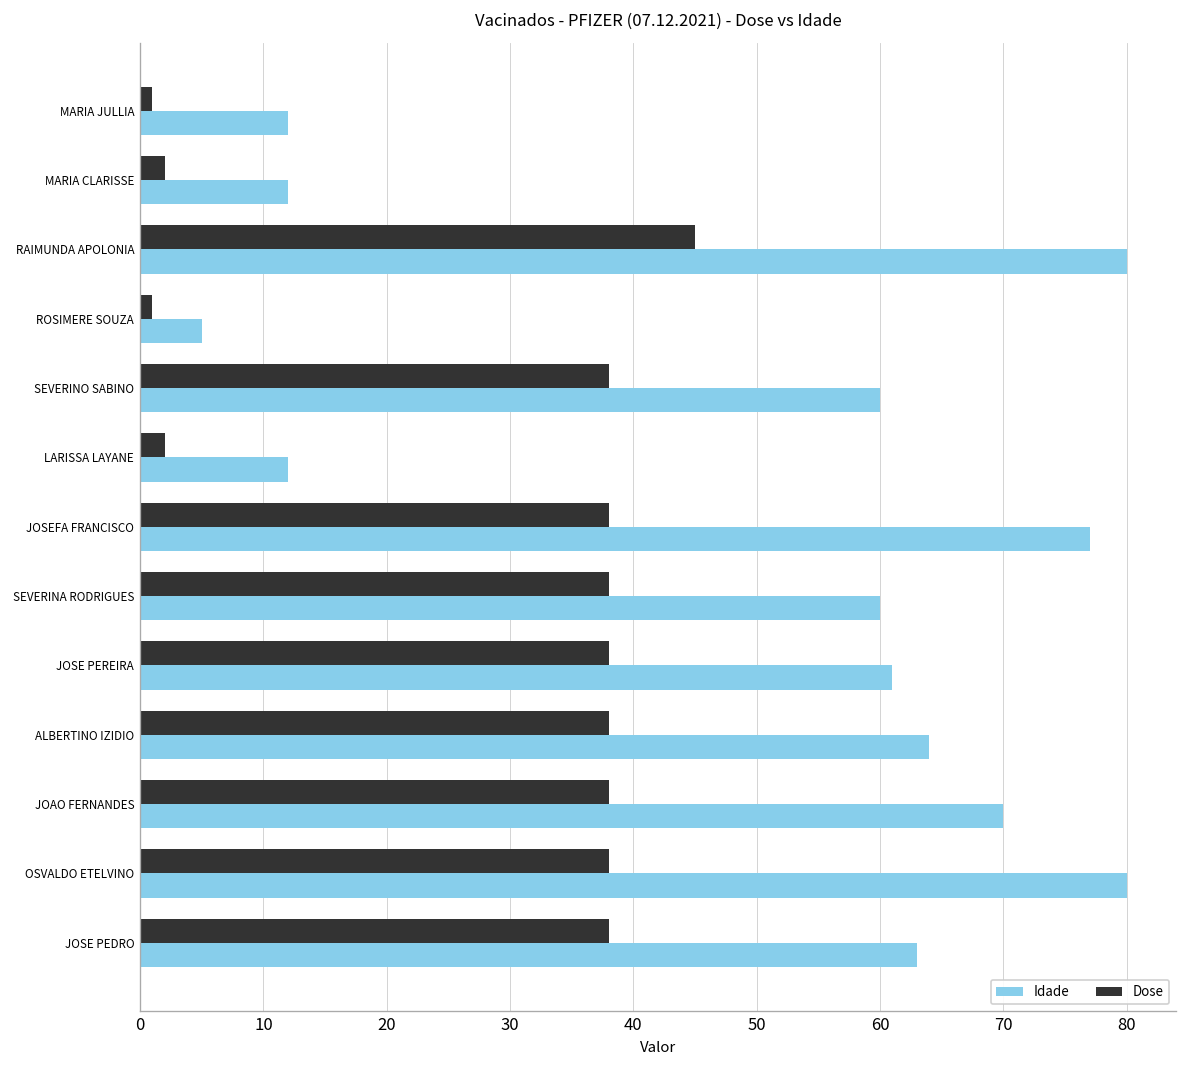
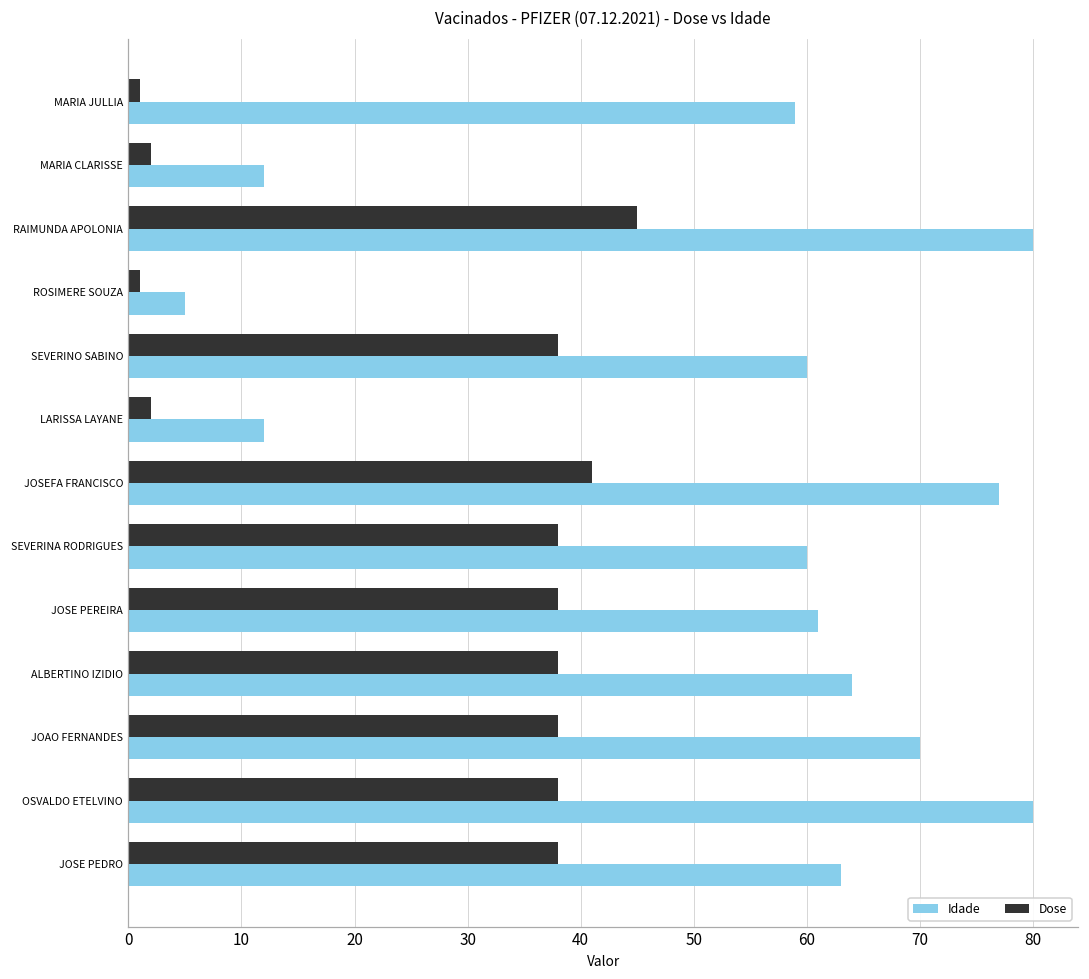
  {
    "Idade": {
-     "MARIA JULLIA": 12,
+     "MARIA JULLIA": 59,
      "MARIA CLARISSE": 12,
      "RAIMUNDA APOLONIA": 80,
      "ROSIMERE SOUZA": 5,
      "SEVERINO SABINO": 60,
      "LARISSA LAYANE": 12,
      "JOSEFA FRANCISCO": 77,
      "SEVERINA RODRIGUES": 60,
      "JOSE PEREIRA": 61,
      "ALBERTINO IZIDIO": 64,
      "JOAO FERNANDES": 70,
      "OSVALDO ETELVINO": 80,
      "JOSE PEDRO": 63
    },
    "Dose": {
      "MARIA JULLIA": 1,
      "MARIA CLARISSE": 2,
      "RAIMUNDA APOLONIA": 45,
      "ROSIMERE SOUZA": 1,
      "SEVERINO SABINO": 38,
      "LARISSA LAYANE": 2,
-     "JOSEFA FRANCISCO": 38,
+     "JOSEFA FRANCISCO": 41,
      "SEVERINA RODRIGUES": 38,
      "JOSE PEREIRA": 38,
      "ALBERTINO IZIDIO": 38,
      "JOAO FERNANDES": 38,
      "OSVALDO ETELVINO": 38,
      "JOSE PEDRO": 38
    }
  }
